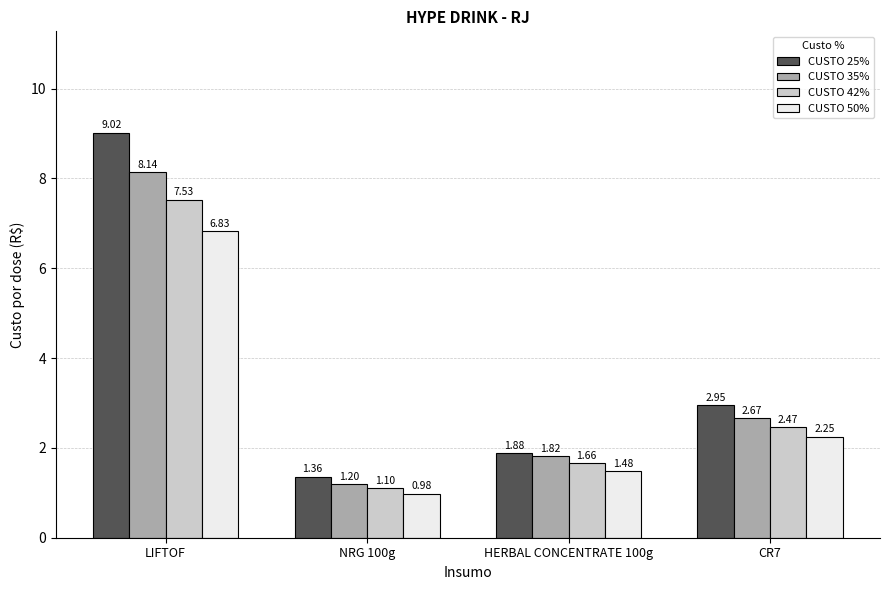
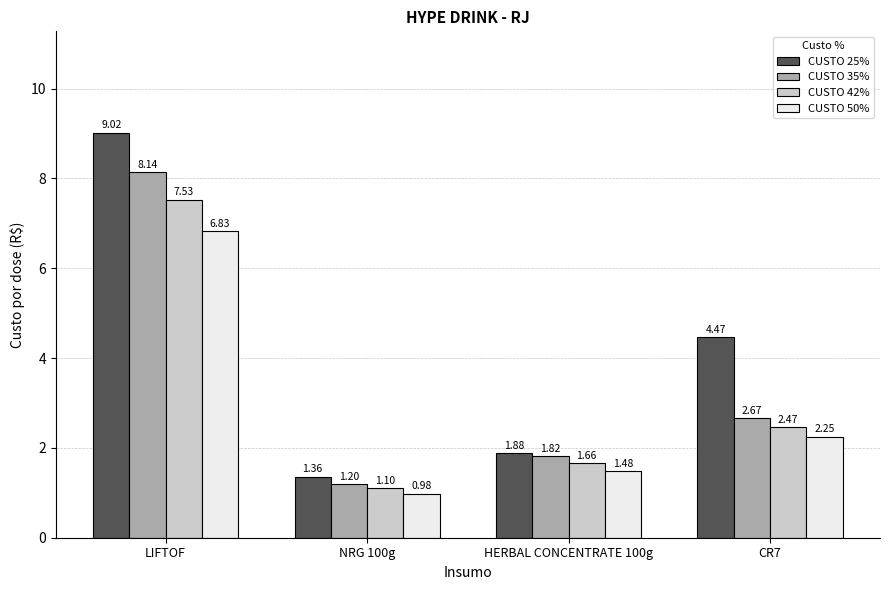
  {
    "CUSTO 25%": {
      "LIFTOF": 9.02,
      "NRG 100g": 1.36,
      "HERBAL CONCENTRATE 100g": 1.88,
-     "CR7": 2.95
+     "CR7": 4.47
    }
  }
